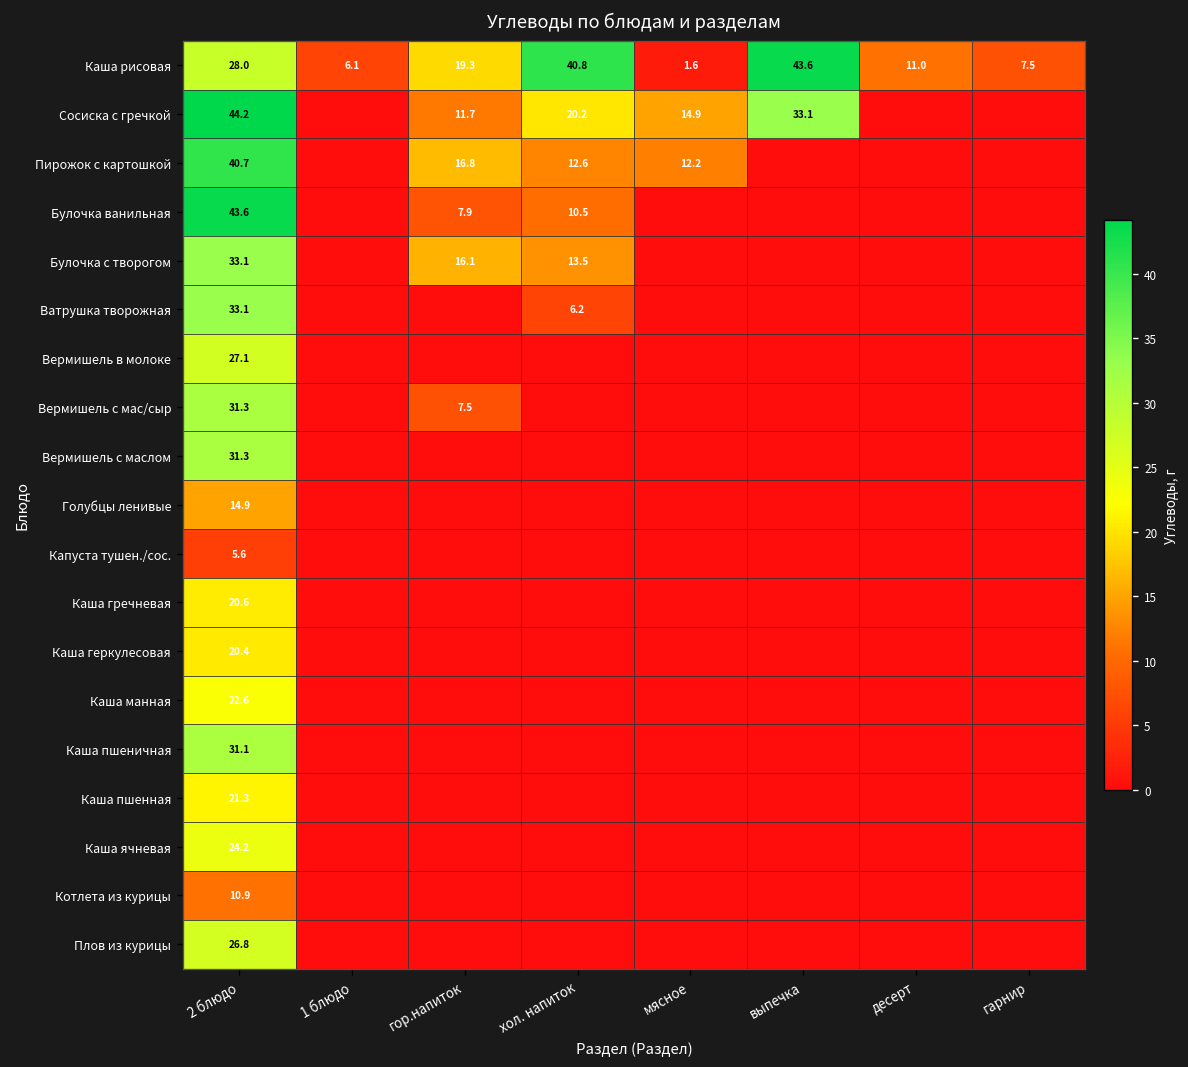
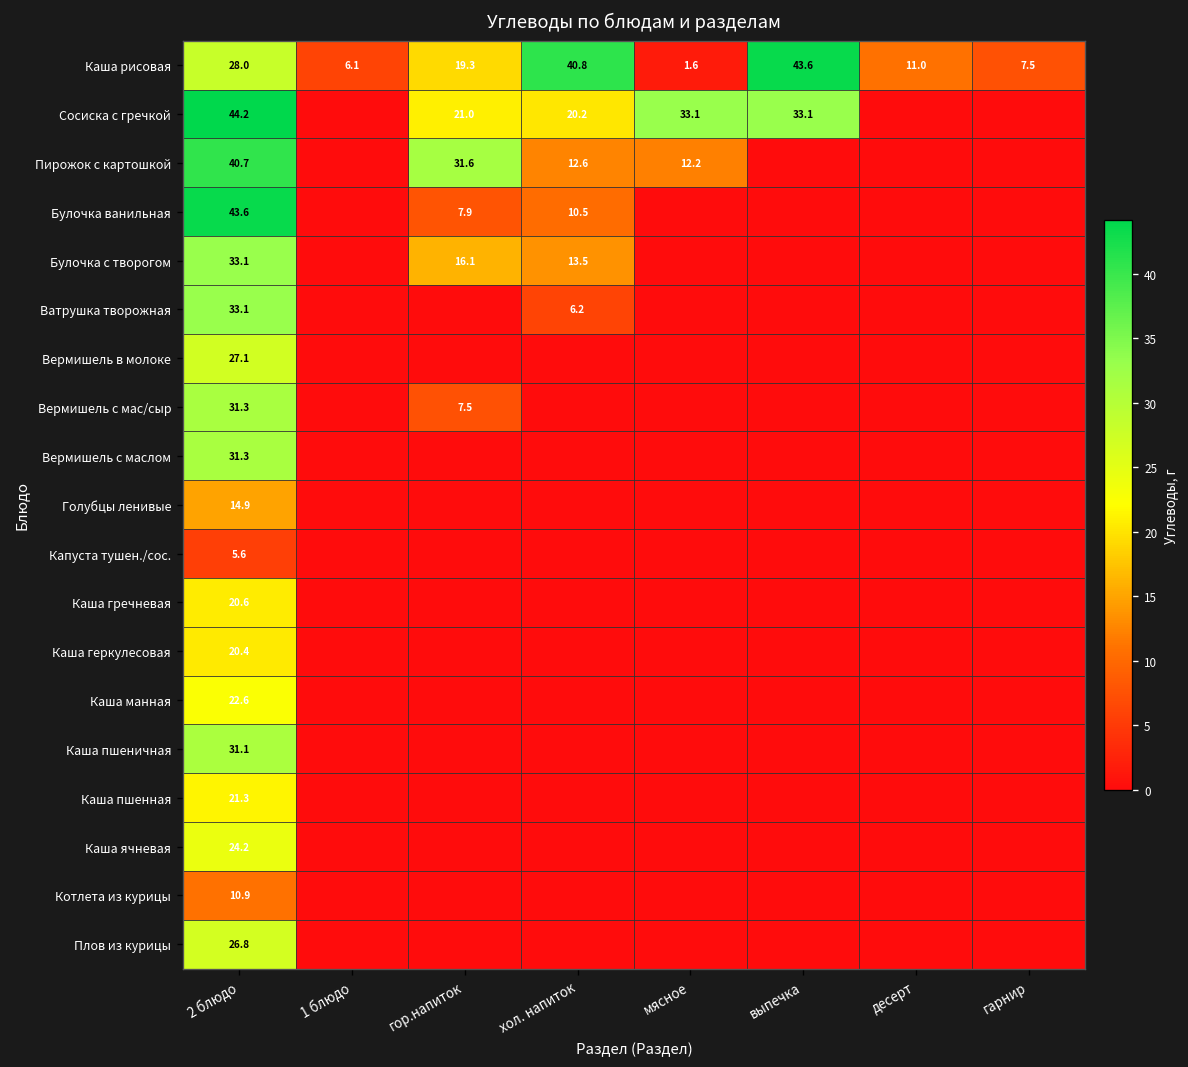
  {
    "Каша рисовая": {
      "2 блюдо": 28.0,
      "1 блюдо": 6.1,
      "гор.напиток": 19.3,
      "хол. напиток": 40.8,
      "мясное": 1.6,
      "выпечка": 43.6,
      "десерт": 11.0,
      "гарнир": 7.5
    },
    "Сосиска с гречкой": {
      "2 блюдо": 44.2,
-     "гор.напиток": 11.7,
+     "гор.напиток": 21.0,
      "хол. напиток": 20.2,
-     "мясное": 14.9,
+     "мясное": 33.1,
      "выпечка": 33.1
    },
    "Пирожок с картошкой": {
      "2 блюдо": 40.7,
-     "гор.напиток": 16.8,
+     "гор.напиток": 31.6,
      "хол. напиток": 12.6,
      "мясное": 12.2
    },
    "Булочка ванильная": {
      "2 блюдо": 43.6,
      "гор.напиток": 7.9,
      "хол. напиток": 10.5
    },
    "Булочка с творогом": {
      "2 блюдо": 33.1,
      "гор.напиток": 16.1,
      "хол. напиток": 13.5
    },
    "Ватрушка творожная": {
      "2 блюдо": 33.1,
      "хол. напиток": 6.2
    },
    "Вермишель в молоке": {
      "2 блюдо": 27.1
    },
    "Вермишель с мас/сыр": {
      "2 блюдо": 31.3,
      "гор.напиток": 7.5
    },
    "Вермишель с маслом": {
      "2 блюдо": 31.3
    },
    "Голубцы ленивые": {
      "2 блюдо": 14.9
    },
    "Капуста тушен./сос.": {
      "2 блюдо": 5.6
    },
    "Каша гречневая": {
      "2 блюдо": 20.6
    },
    "Каша геркулесовая": {
      "2 блюдо": 20.4
    },
    "Каша манная": {
      "2 блюдо": 22.6
    },
    "Каша пшеничная": {
      "2 блюдо": 31.1
    },
    "Каша пшенная": {
      "2 блюдо": 21.3
    },
    "Каша ячневая": {
      "2 блюдо": 24.2
    },
    "Котлета из курицы": {
      "2 блюдо": 10.9
    },
    "Плов из курицы": {
      "2 блюдо": 26.8
    }
  }
